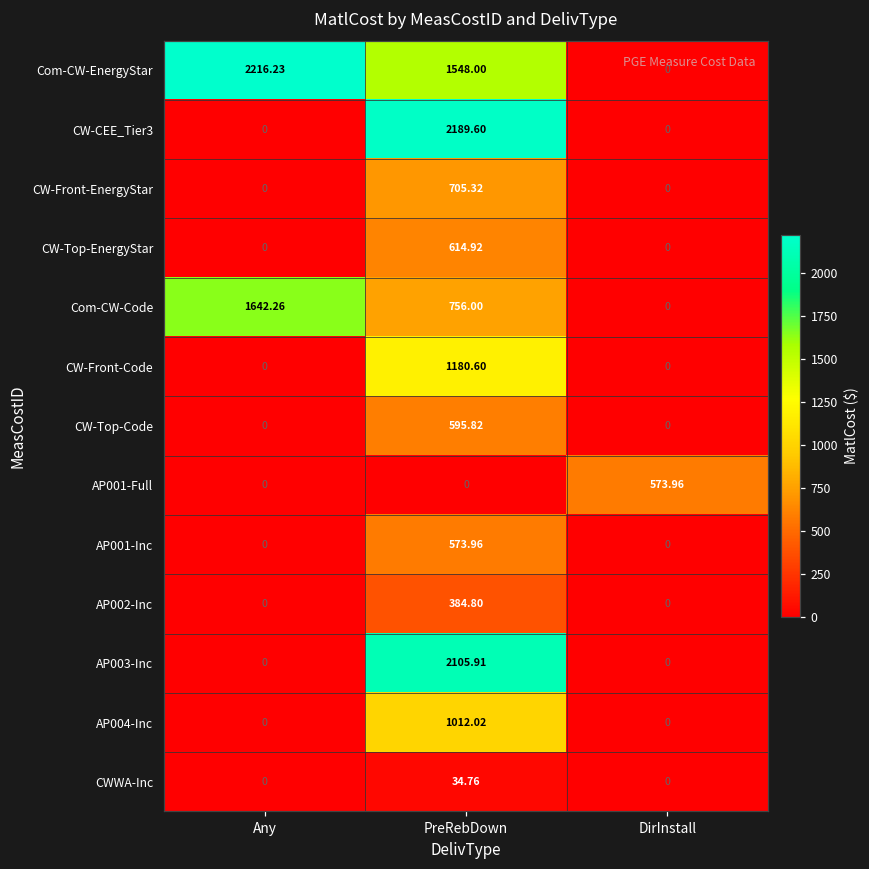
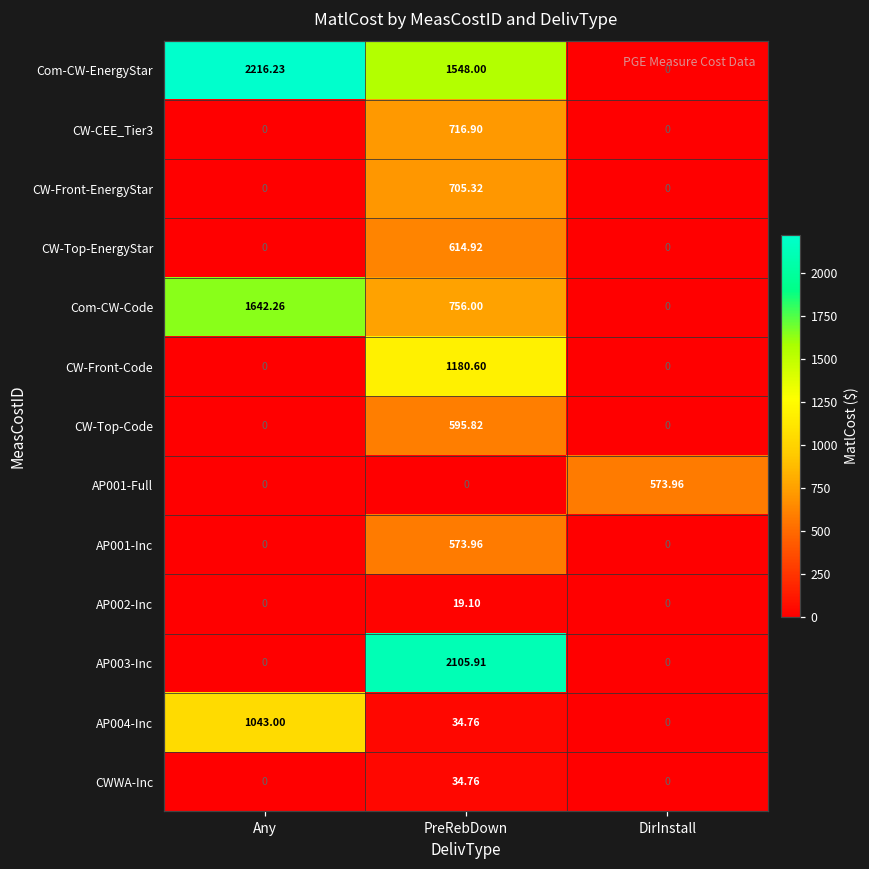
  {
    "Com-CW-EnergyStar": {
      "Any": 2216.23,
      "PreRebDown": 1548.00
    },
    "CW-CEE_Tier3": {
      "Any": 0,
-     "PreRebDown": 2189.60,
+     "PreRebDown": 716.90,
      "DirInstall": 0
    },
    "CW-Front-EnergyStar": {
      "Any": 0,
      "PreRebDown": 705.32,
      "DirInstall": 0
    },
    "CW-Top-EnergyStar": {
      "Any": 0,
      "PreRebDown": 614.92,
      "DirInstall": 0
    },
    "Com-CW-Code": {
      "Any": 1642.26,
      "PreRebDown": 756.00,
      "DirInstall": 0
    },
    "CW-Front-Code": {
      "Any": 0,
      "PreRebDown": 1180.60,
      "DirInstall": 0
    },
    "CW-Top-Code": {
      "Any": 0,
      "PreRebDown": 595.82,
      "DirInstall": 0
    },
    "AP001-Full": {
      "Any": 0,
      "PreRebDown": 0,
      "DirInstall": 573.96
    },
    "AP001-Inc": {
      "Any": 0,
      "PreRebDown": 573.96,
      "DirInstall": 0
    },
    "AP002-Inc": {
      "Any": 0,
-     "PreRebDown": 384.80,
+     "PreRebDown": 19.10,
      "DirInstall": 0
    },
    "AP003-Inc": {
      "Any": 0,
      "PreRebDown": 2105.91,
      "DirInstall": 0
    },
    "AP004-Inc": {
-     "Any": 0,
-     "PreRebDown": 1012.02,
+     "Any": 1043.00,
+     "PreRebDown": 34.76,
      "DirInstall": 0
    },
    "CWWA-Inc": {
      "Any": 0,
      "PreRebDown": 34.76,
      "DirInstall": 0
    }
  }
